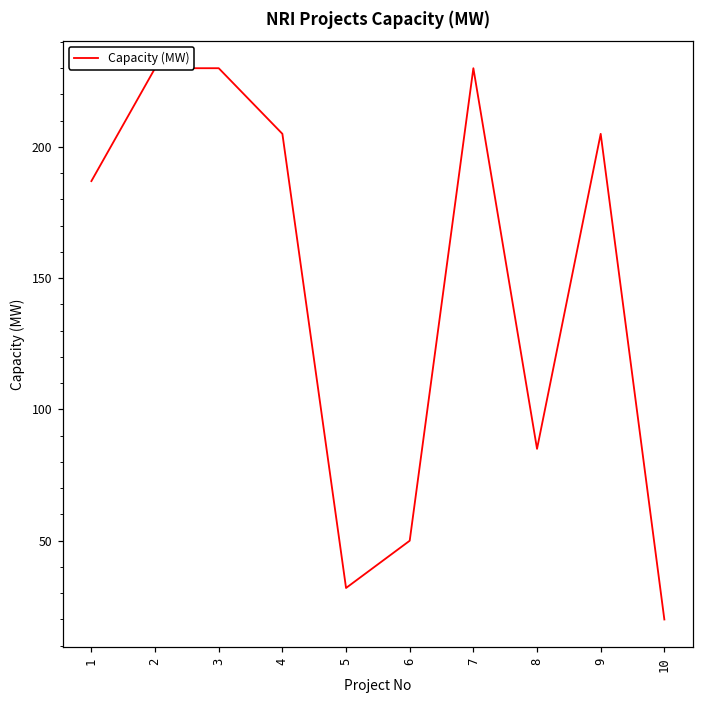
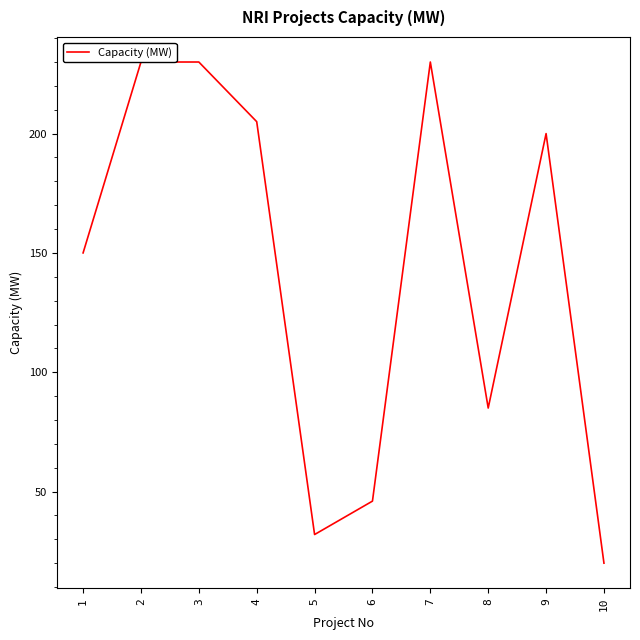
  {
-   "1": 187,
+   "1": 150,
    "3": 230,
    "4": 205,
    "5": 32,
-   "6": 50,
+   "6": 46,
    "7": 230,
    "8": 85,
-   "9": 205,
+   "9": 200,
    "10": 20
  }
